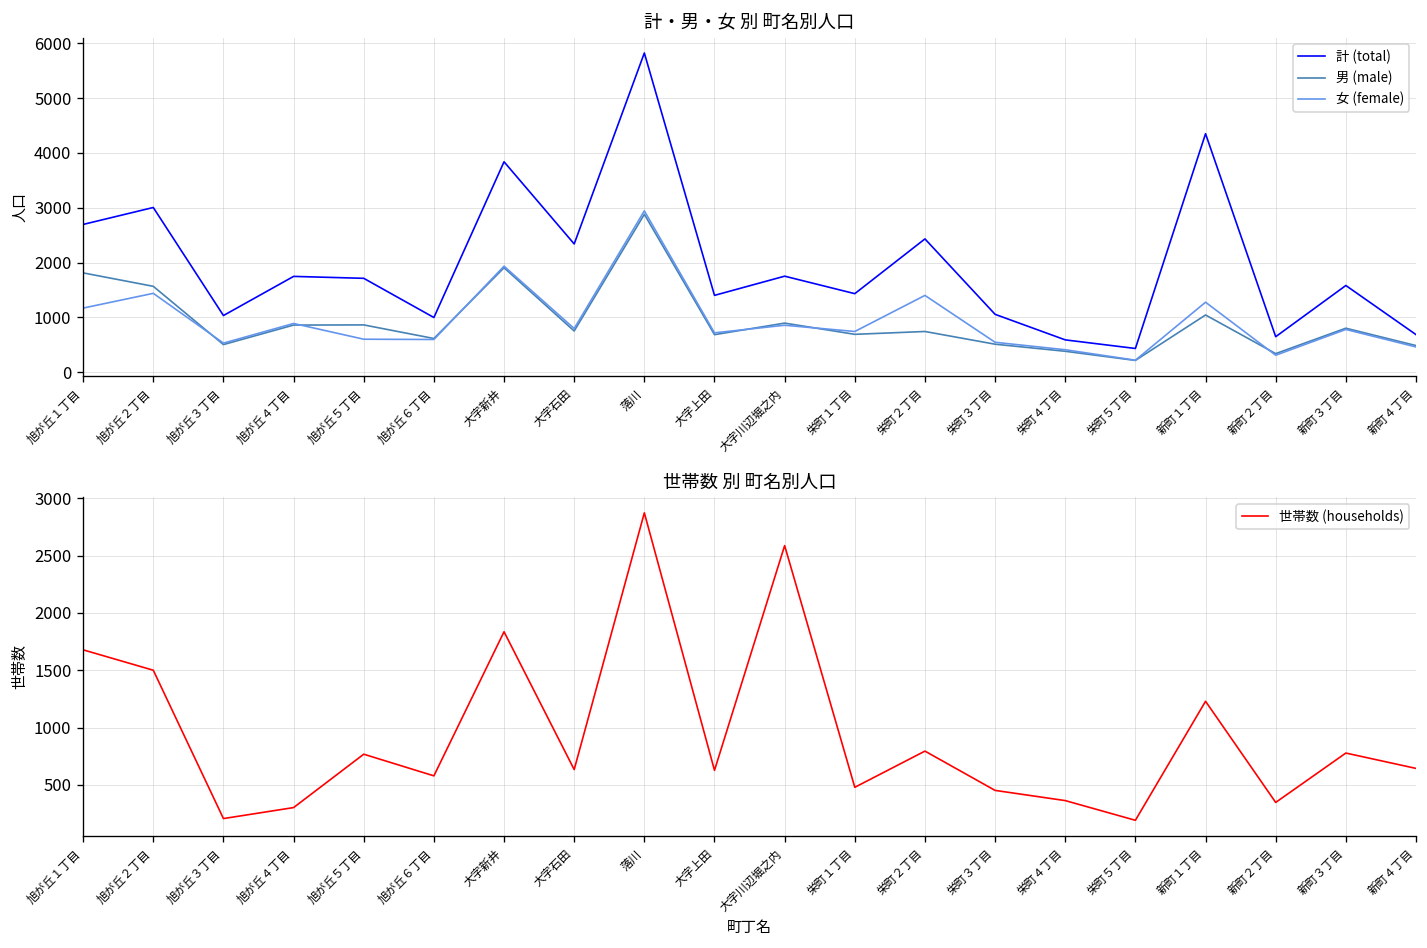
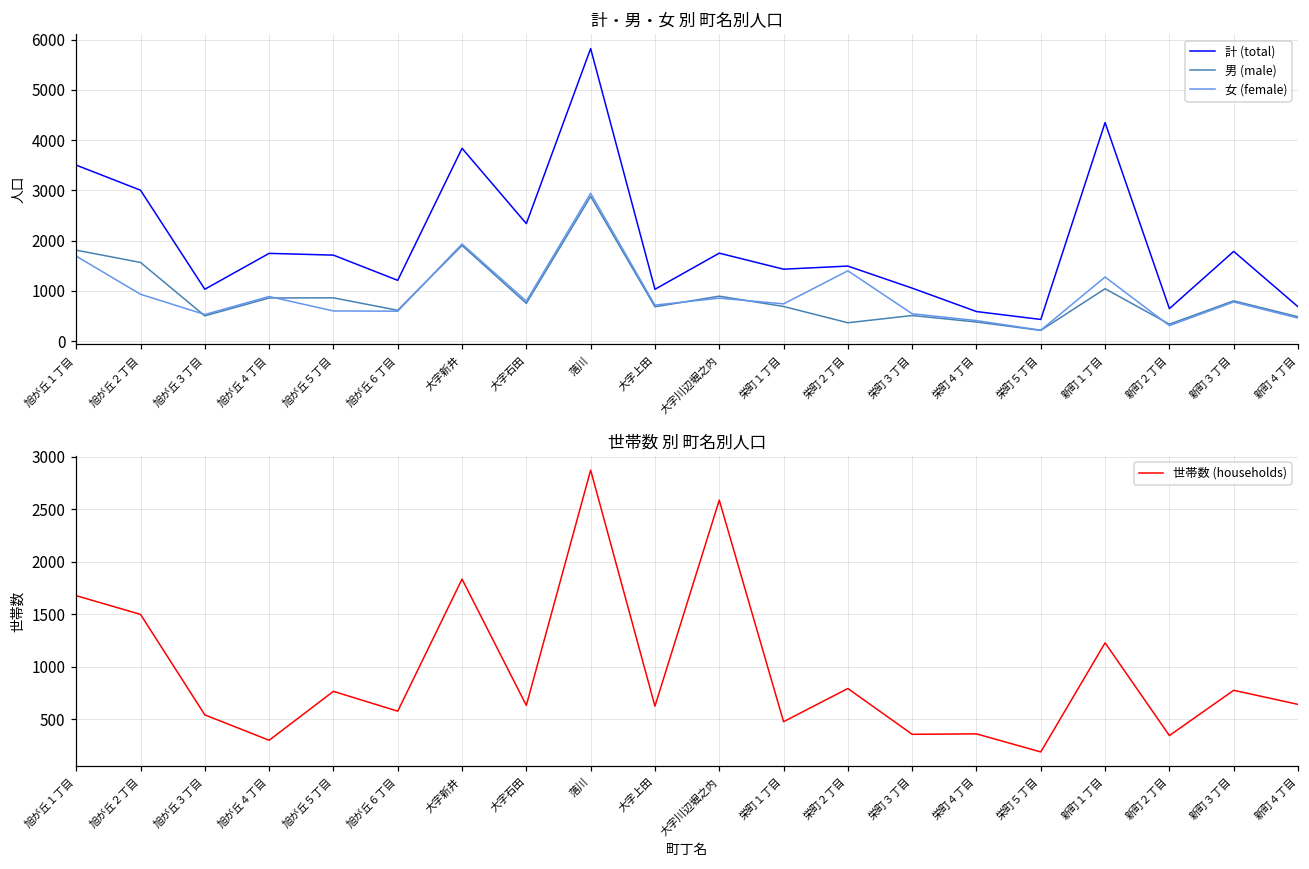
  {
    "計・男・女 別 町名別人口": {
      "計 (total)": {
-       "旭が丘１丁目": 2700,
+       "旭が丘１丁目": 3500,
        "旭が丘２丁目": 3000,
        "旭が丘３丁目": 1000,
        "旭が丘４丁目": 1700,
        "旭が丘５丁目": 1700,
-       "旭が丘６丁目": 1000,
+       "旭が丘６丁目": 1200,
        "大字新井": 3800,
        "大字石田": 2300,
        "落川": 5800,
-       "大字上田": 1400,
+       "大字上田": 1000,
        "大字川辺堀之内": 1800,
        "栄町１丁目": 1400,
-       "栄町２丁目": 2400,
+       "栄町２丁目": 1500,
        "栄町３丁目": 1100,
        "栄町４丁目": 600,
        "栄町５丁目": 400,
        "新町１丁目": 4400,
        "新町２丁目": 600,
-       "新町３丁目": 1600,
+       "新町３丁目": 1800,
        "新町４丁目": 700
      },
      "男 (male)": {
        "旭が丘１丁目": 1800,
        "旭が丘２丁目": 1600,
        "旭が丘５丁目": 900,
        "落川": 2900,
-       "栄町２丁目": 700,
+       "栄町２丁目": 400,
        "新町１丁目": 1000
      },
      "女 (female)": {
-       "旭が丘１丁目": 1200,
-       "旭が丘２丁目": 1400,
+       "旭が丘１丁目": 1700,
+       "旭が丘２丁目": 900,
        "旭が丘５丁目": 600,
        "落川": 2900,
        "栄町２丁目": 1400,
        "新町１丁目": 1300
      }
    },
    "世帯数 別 町名別人口": {
      "旭が丘１丁目": 1700,
      "旭が丘２丁目": 1500,
-     "旭が丘３丁目": 200,
+     "旭が丘３丁目": 500,
      "旭が丘４丁目": 300,
      "旭が丘５丁目": 800,
      "旭が丘６丁目": 600,
      "大字新井": 1800,
      "大字石田": 600,
      "落川": 2900,
      "大字上田": 600,
      "大字川辺堀之内": 2600,
      "栄町１丁目": 500,
      "栄町２丁目": 800,
-     "栄町３丁目": 500,
+     "栄町３丁目": 400,
      "栄町４丁目": 400,
      "栄町５丁目": 200,
      "新町１丁目": 1200,
      "新町２丁目": 300,
      "新町３丁目": 800,
      "新町４丁目": 600
    }
  }
